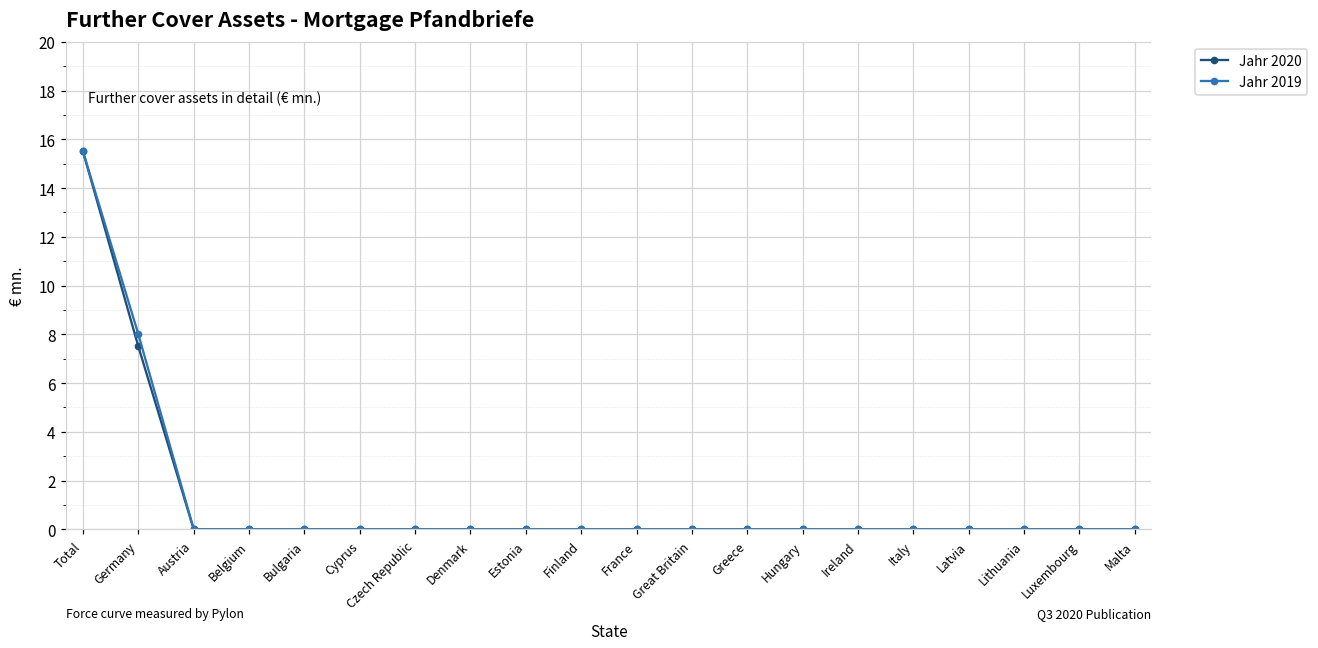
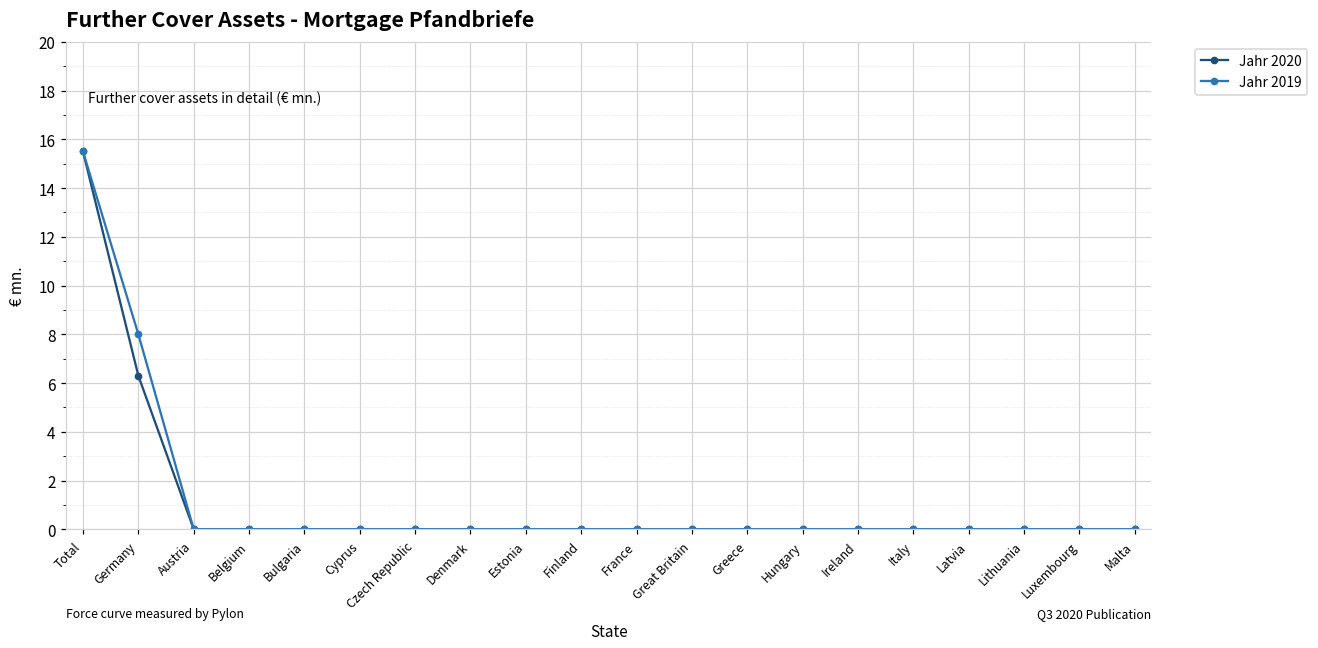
  {
    "Jahr 2020": {
-     "Germany": 7.5
+     "Germany": 6.3
    },
    "Jahr 2019": {
      "Germany": 8.0
    }
  }
